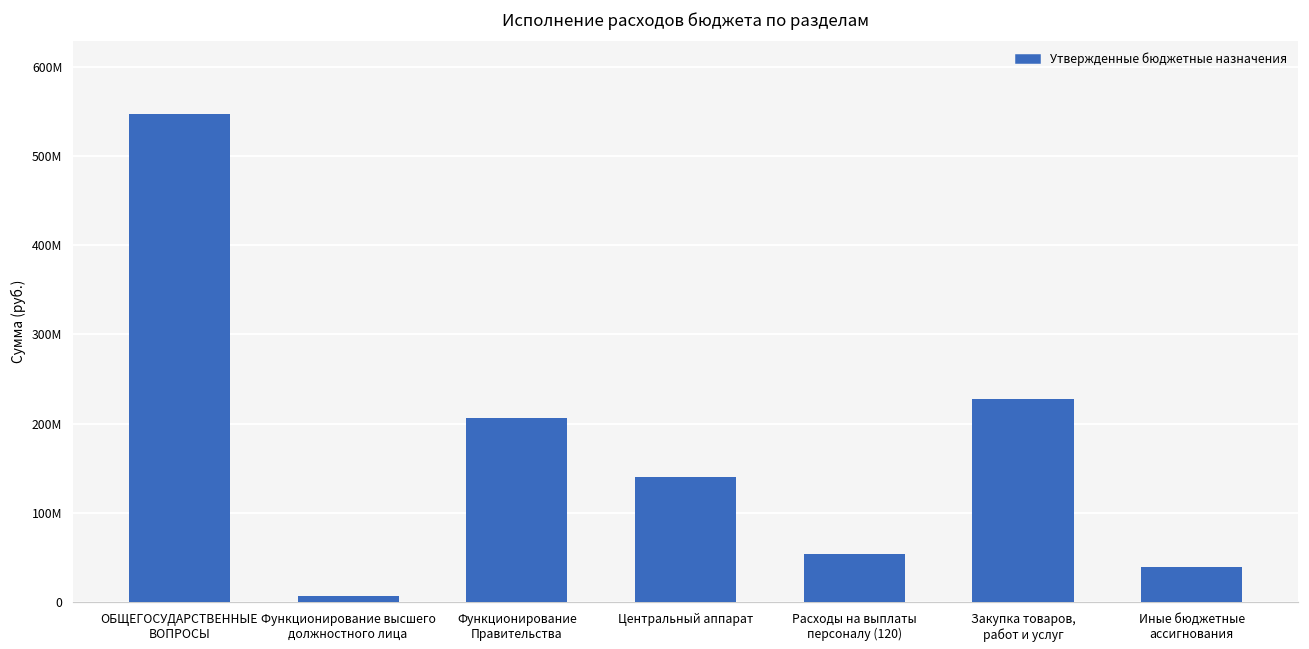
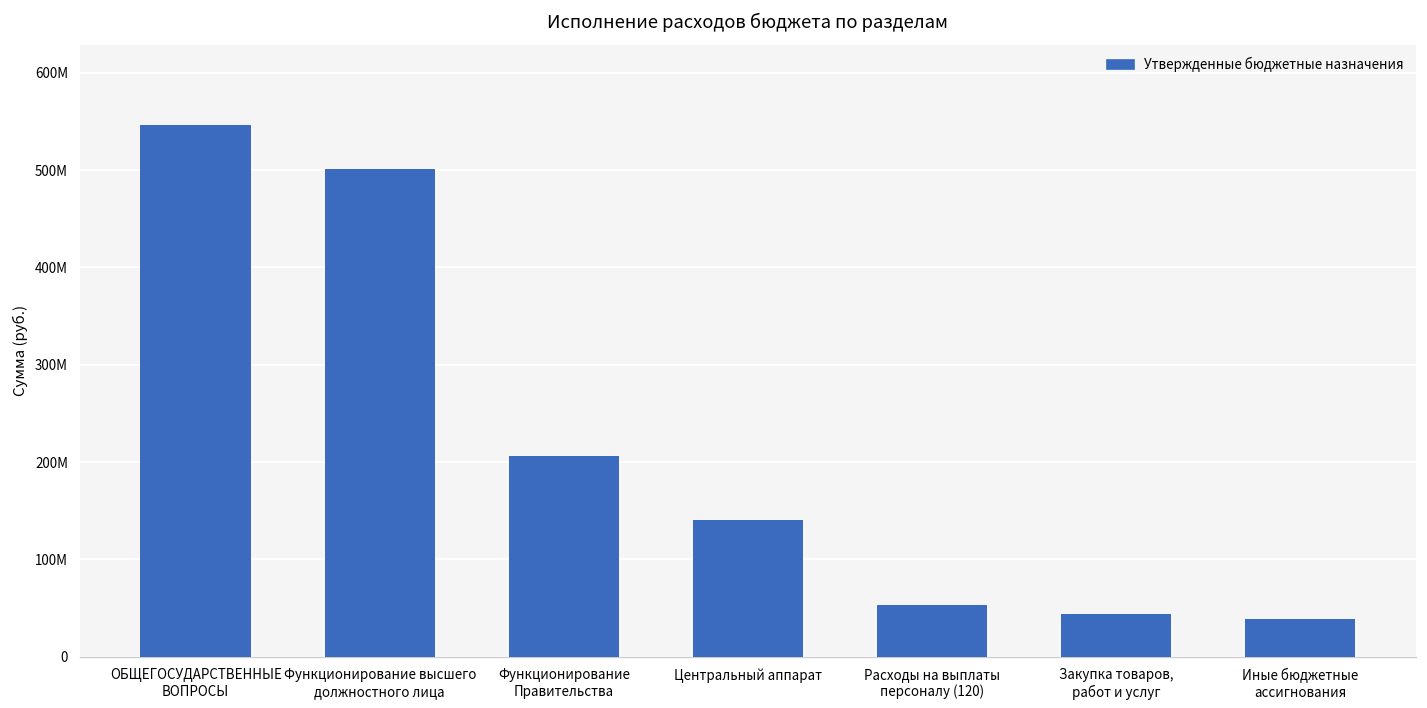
  {
    "ОБЩЕГОСУДАРСТВЕННЫЕ ВОПРОСЫ": 550000000,
-   "Функционирование высшего должностного лица": 10000000,
+   "Функционирование высшего должностного лица": 500000000,
    "Функционирование Правительства": 210000000,
    "Центральный аппарат": 140000000,
    "Расходы на выплаты персоналу (120)": 50000000,
-   "Закупка товаров, работ и услуг": 230000000,
+   "Закупка товаров, работ и услуг": 40000000,
    "Иные бюджетные ассигнования": 40000000
  }
